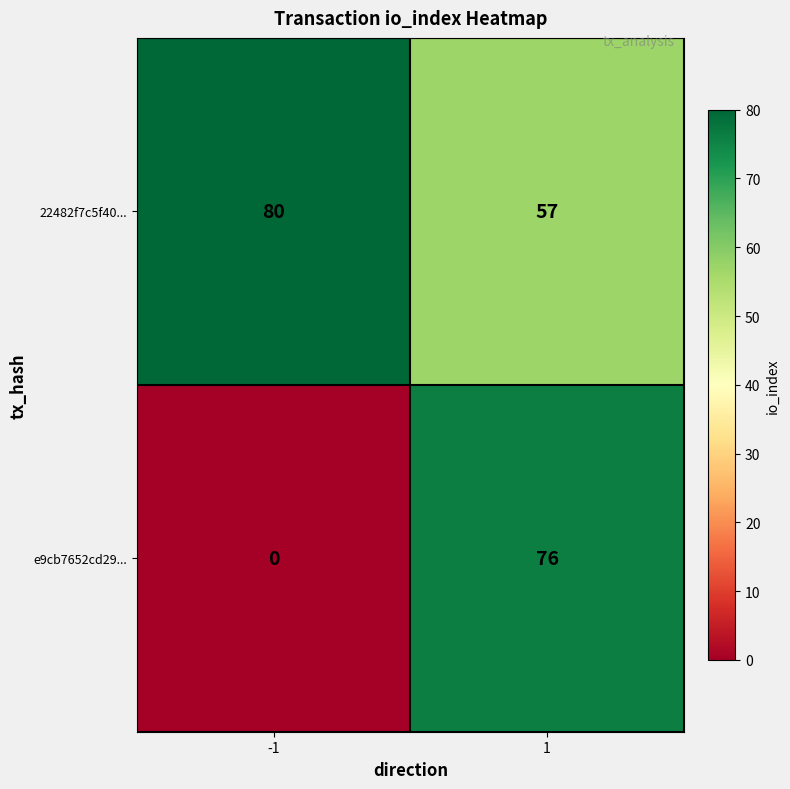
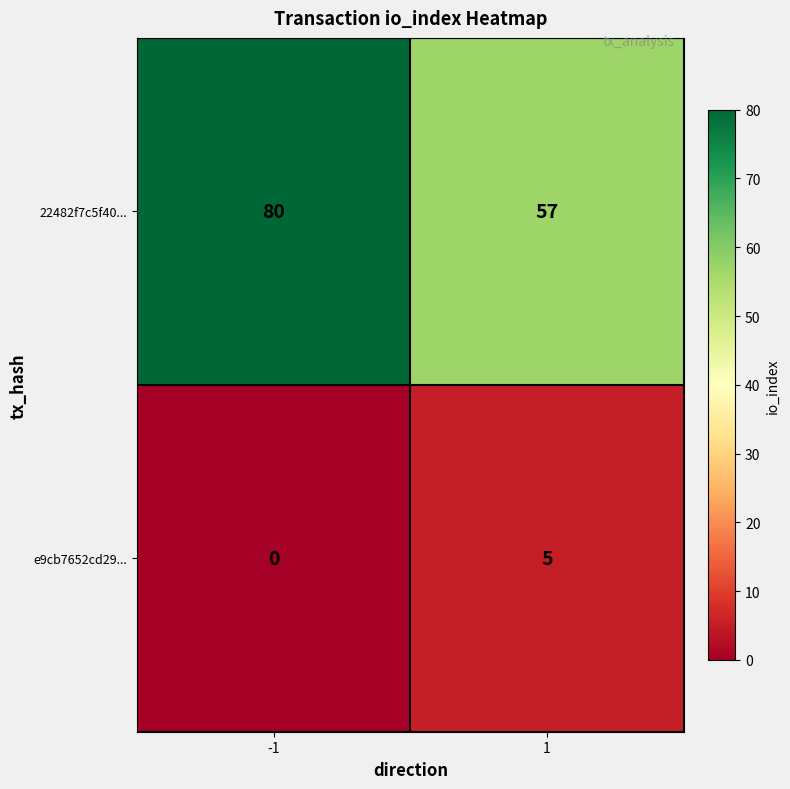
  {
    "22482f7c5f40...": {
      "-1": 80,
      "1": 57
    },
    "e9cb7652cd29...": {
      "-1": 0,
-     "1": 76
+     "1": 5
    }
  }
